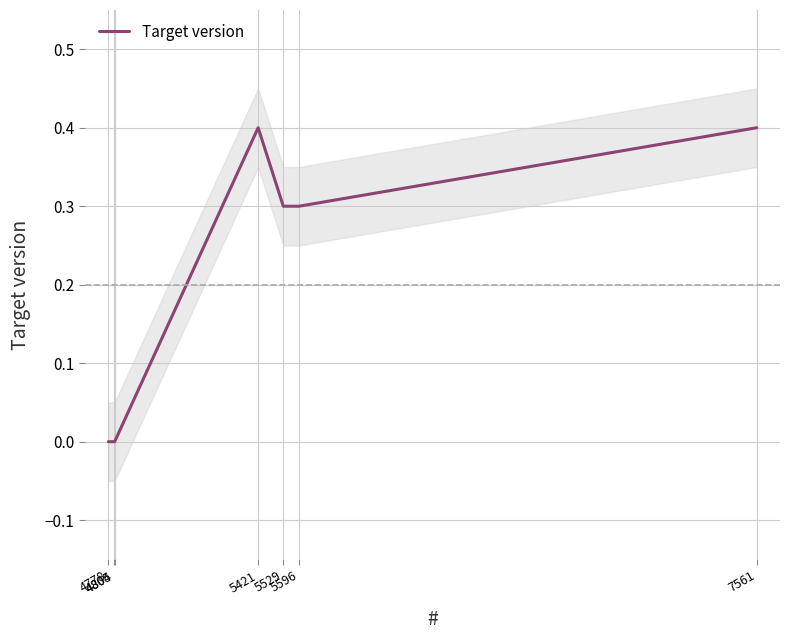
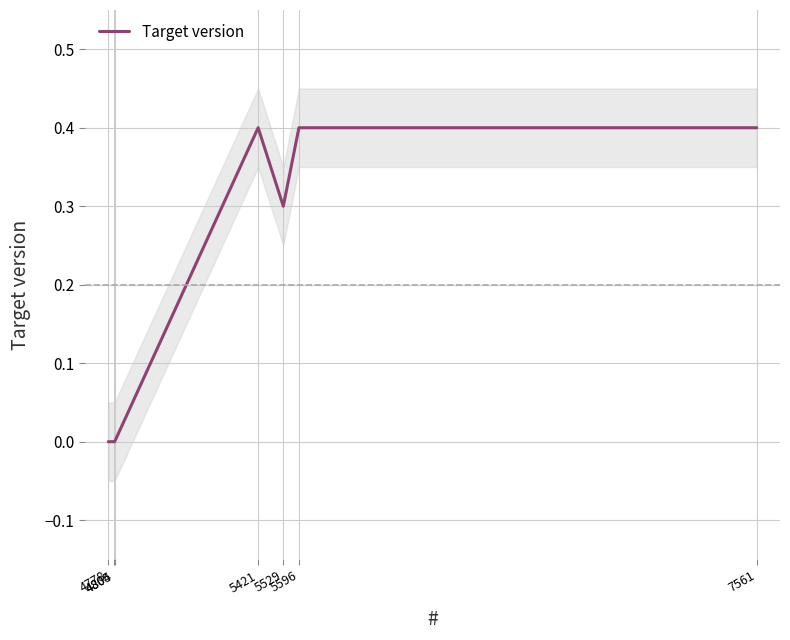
  {
    "Target version": {
      "4778": 0.0,
      "4804": 0.0,
      "4805": 0.0,
      "5421": 0.4,
      "5529": 0.3,
-     "5596": 0.3,
+     "5596": 0.4,
      "7561": 0.4
    }
  }
